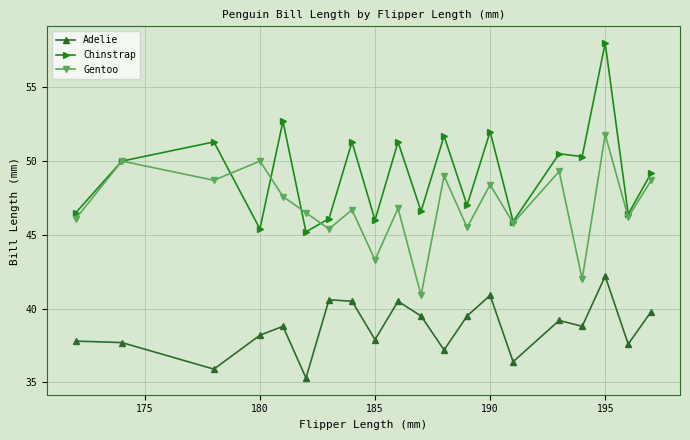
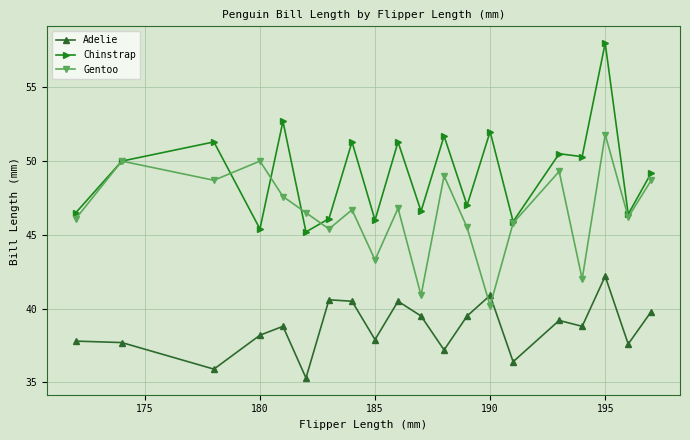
  {
    "Gentoo": {
      "180": 50.0,
      "185": 43.3,
-     "190": 48.4,
+     "190": 40.2,
      "195": 51.8
    }
  }
